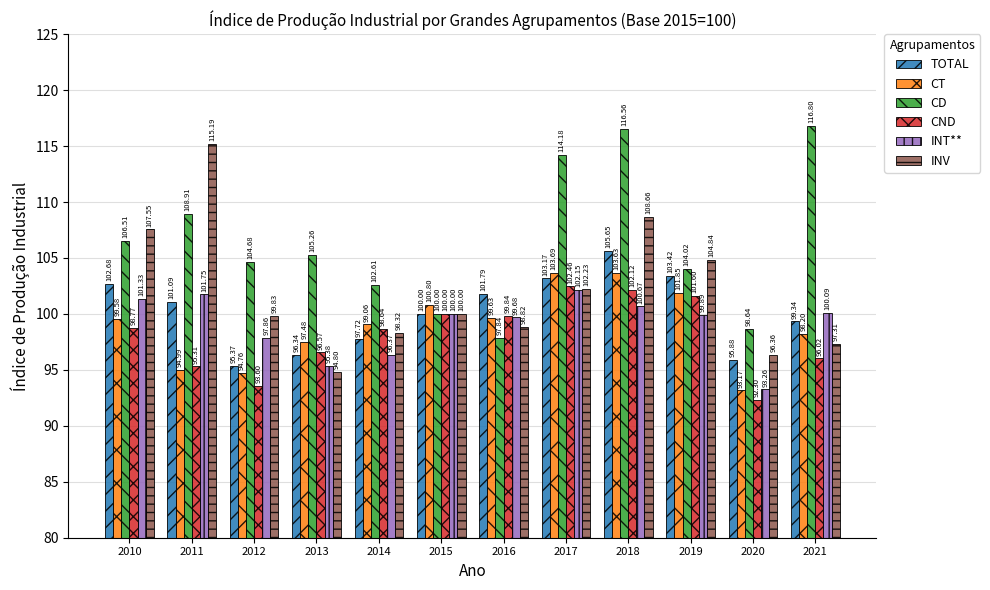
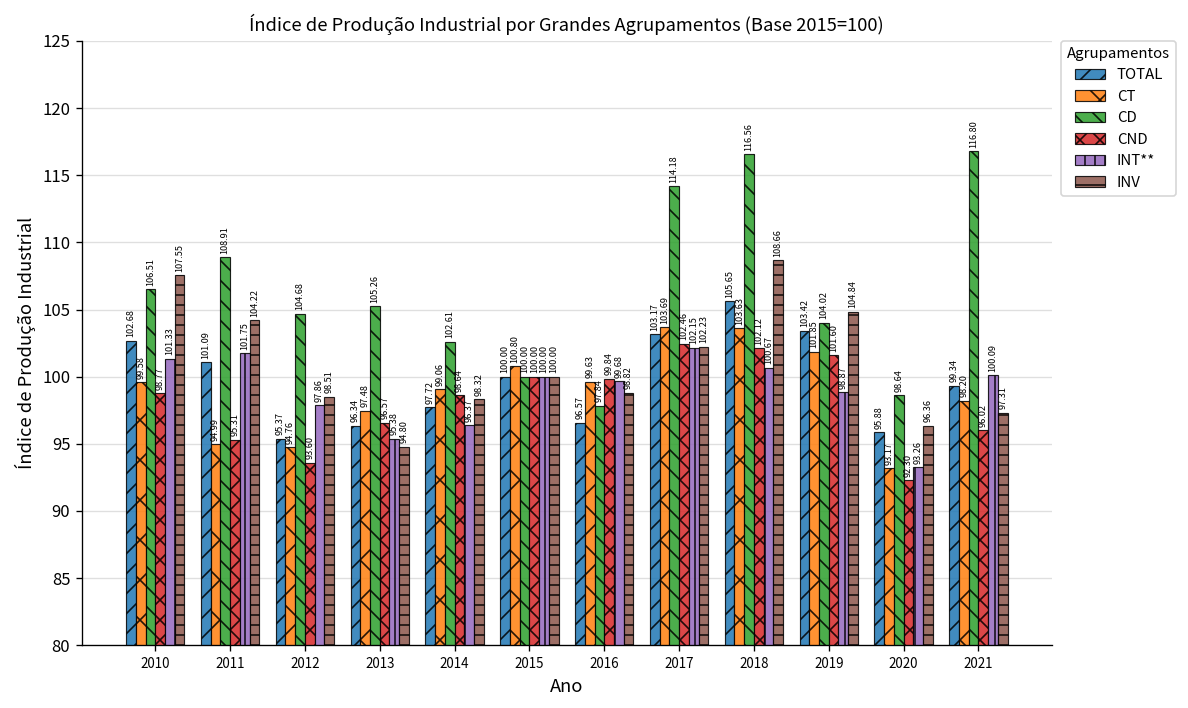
  {
    "TOTAL": {
      "2010": 102.68,
      "2011": 101.09,
      "2012": 95.37,
      "2013": 96.34,
      "2014": 97.72,
      "2015": 100.00,
-     "2016": 101.79,
+     "2016": 96.57,
      "2017": 103.17,
      "2018": 105.65,
      "2019": 103.42,
      "2020": 95.88,
      "2021": 99.34
    },
    "CT": {
      "2010": 99.58,
      "2011": 94.99,
      "2012": 94.76,
      "2013": 97.48,
      "2014": 99.06,
      "2015": 100.80,
      "2016": 99.63,
      "2017": 103.69,
      "2018": 103.63,
      "2019": 101.85,
      "2020": 93.17,
      "2021": 98.20
    },
    "CD": {
      "2010": 106.51,
      "2011": 108.91,
      "2012": 104.68,
      "2013": 105.26,
      "2014": 102.61,
      "2015": 100.00,
      "2016": 97.84,
      "2017": 114.18,
      "2018": 116.56,
      "2019": 104.02,
      "2020": 98.64,
      "2021": 116.80
    },
    "CND": {
      "2010": 98.77,
      "2011": 95.31,
      "2012": 93.60,
      "2013": 96.57,
      "2014": 98.64,
      "2015": 100.00,
      "2016": 99.84,
      "2017": 102.46,
      "2018": 102.12,
      "2019": 101.60,
      "2020": 92.30,
      "2021": 96.02
    },
    "INT**": {
      "2010": 101.33,
      "2011": 101.75,
      "2012": 97.86,
      "2013": 95.38,
      "2014": 96.37,
      "2015": 100.00,
      "2016": 99.68,
      "2017": 102.15,
      "2018": 100.67,
-     "2019": 99.89,
+     "2019": 98.87,
      "2020": 93.26,
      "2021": 100.09
    },
    "INV": {
      "2010": 107.55,
-     "2011": 115.19,
-     "2012": 99.83,
+     "2011": 104.22,
+     "2012": 98.51,
      "2013": 94.80,
      "2014": 98.32,
      "2015": 100.00,
      "2016": 98.82,
      "2017": 102.23,
      "2018": 108.66,
      "2019": 104.84,
      "2020": 96.36,
      "2021": 97.31
    }
  }
